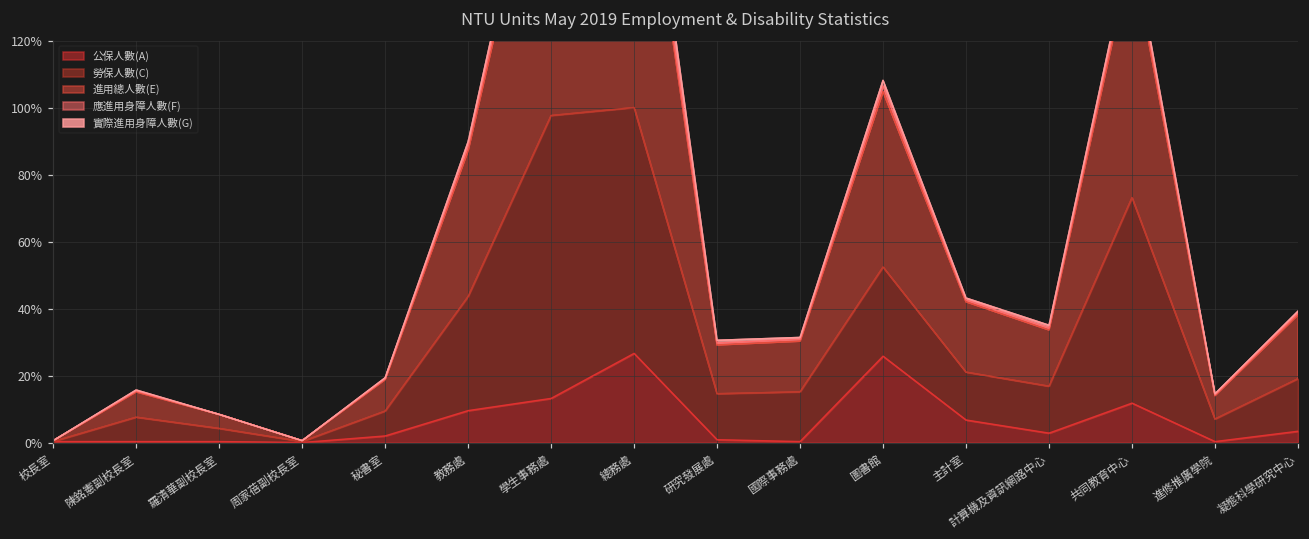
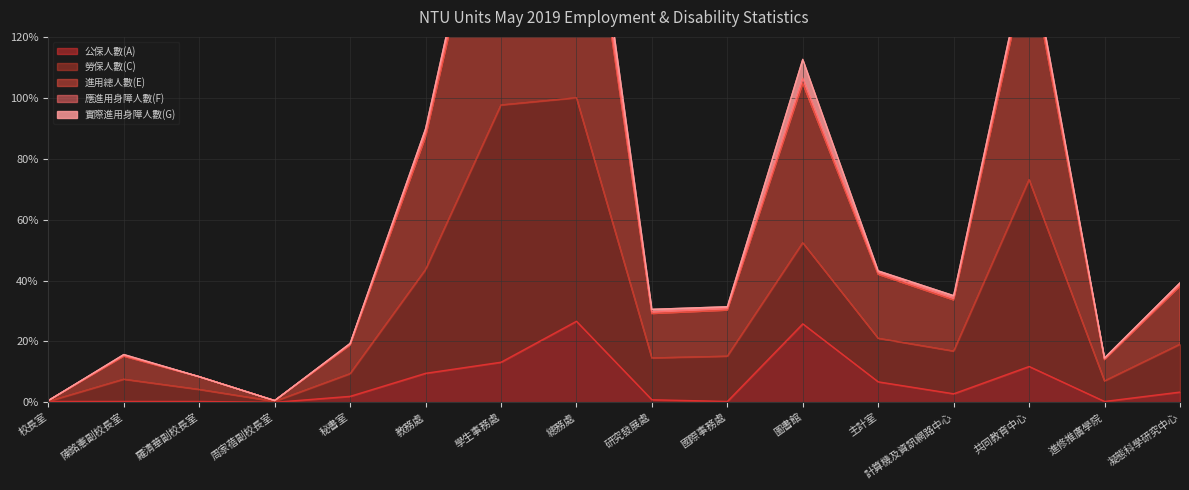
  {
    "實際進用身障人數(G)": {
      "教務處": "1%",
      "研究發展處": "1%",
-     "圖書館": "2%",
+     "圖書館": "6%",
      "計算機及資訊網路中心": "1%"
    }
  }
